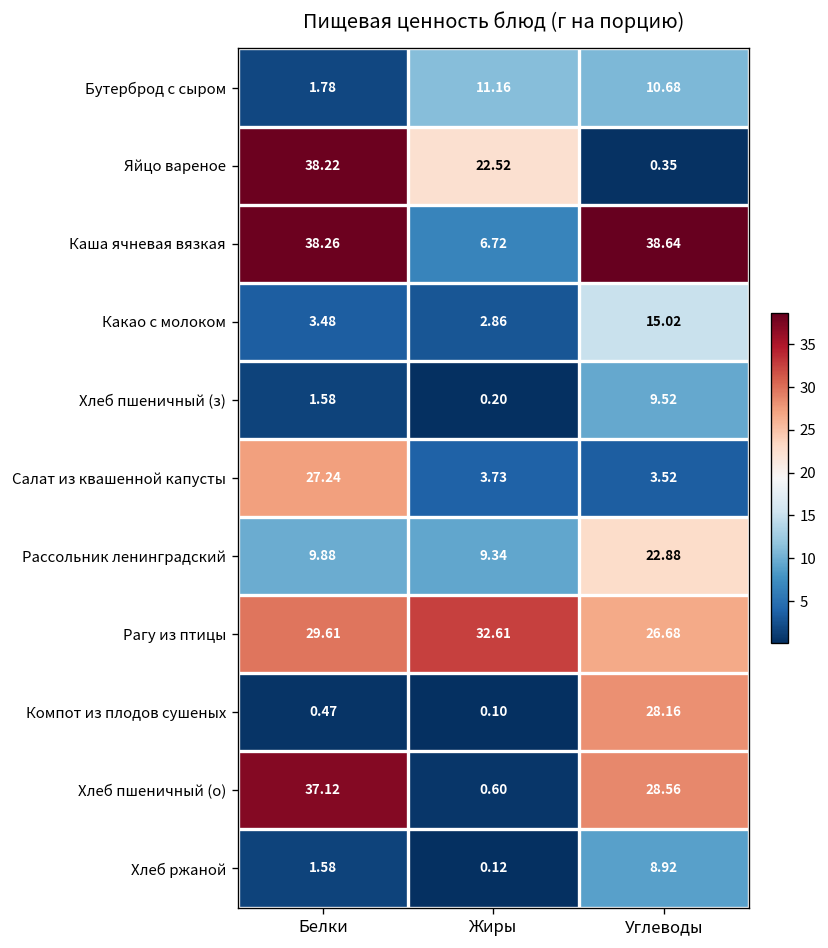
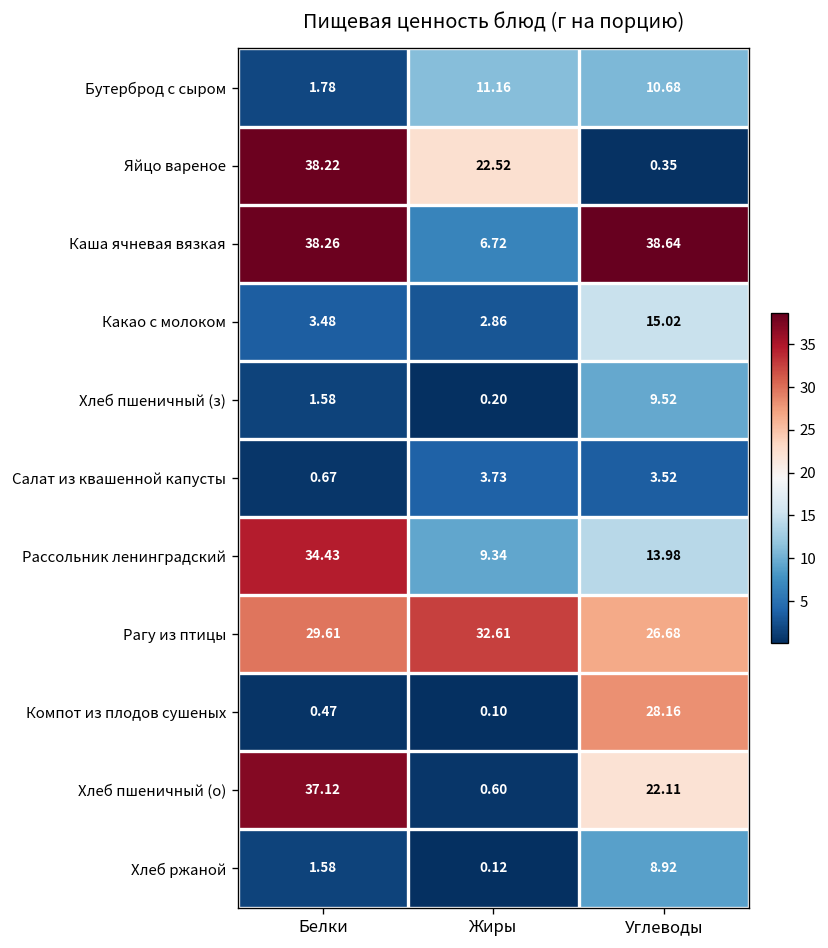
  {
    "Бутерброд с сыром": {
      "Белки": 1.78,
      "Жиры": 11.16,
      "Углеводы": 10.68
    },
    "Яйцо вареное": {
      "Белки": 38.22,
      "Жиры": 22.52,
      "Углеводы": 0.35
    },
    "Каша ячневая вязкая": {
      "Белки": 38.26,
      "Жиры": 6.72,
      "Углеводы": 38.64
    },
    "Какао с молоком": {
      "Белки": 3.48,
      "Жиры": 2.86,
      "Углеводы": 15.02
    },
    "Хлеб пшеничный (з)": {
      "Белки": 1.58,
      "Жиры": 0.20,
      "Углеводы": 9.52
    },
    "Салат из квашенной капусты": {
-     "Белки": 27.24,
+     "Белки": 0.67,
      "Жиры": 3.73,
      "Углеводы": 3.52
    },
    "Рассольник ленинградский": {
-     "Белки": 9.88,
+     "Белки": 34.43,
      "Жиры": 9.34,
-     "Углеводы": 22.88
+     "Углеводы": 13.98
    },
    "Рагу из птицы": {
      "Белки": 29.61,
      "Жиры": 32.61,
      "Углеводы": 26.68
    },
    "Компот из плодов сушеных": {
      "Белки": 0.47,
      "Жиры": 0.10,
      "Углеводы": 28.16
    },
    "Хлеб пшеничный (о)": {
      "Белки": 37.12,
      "Жиры": 0.60,
-     "Углеводы": 28.56
+     "Углеводы": 22.11
    },
    "Хлеб ржаной": {
      "Белки": 1.58,
      "Жиры": 0.12,
      "Углеводы": 8.92
    }
  }
